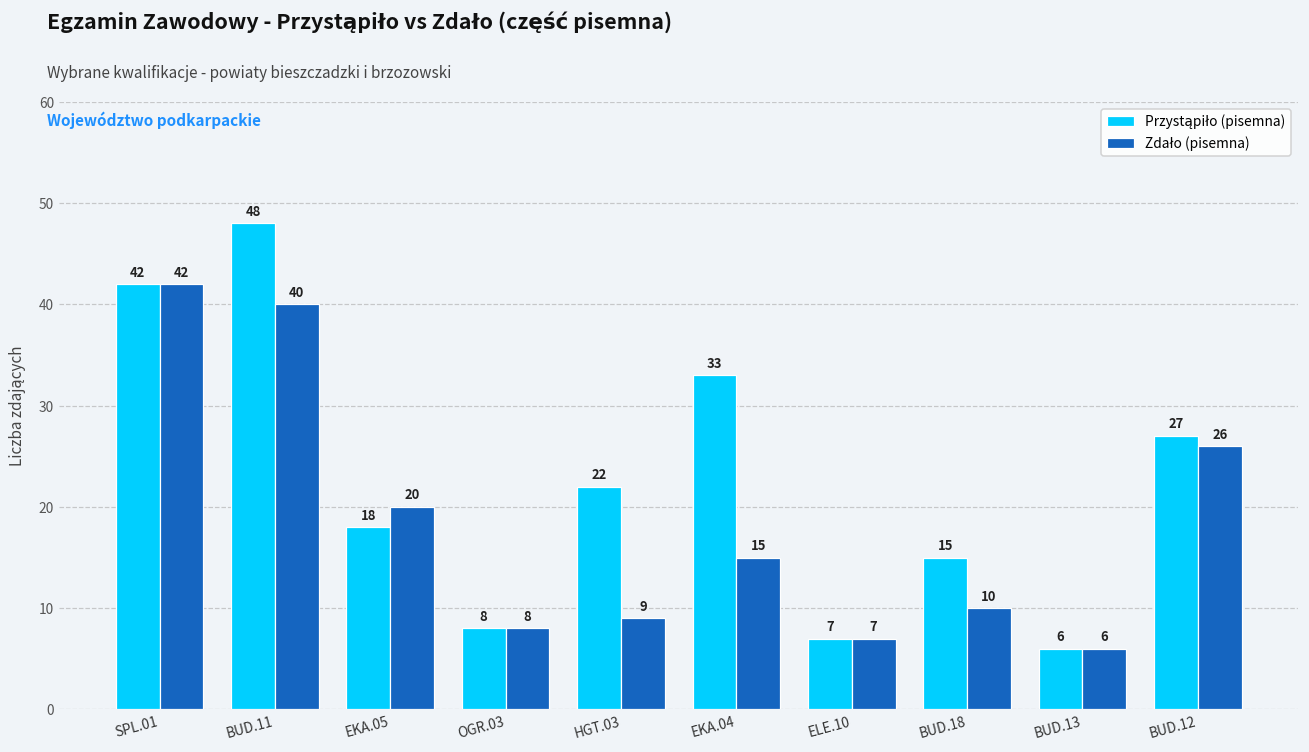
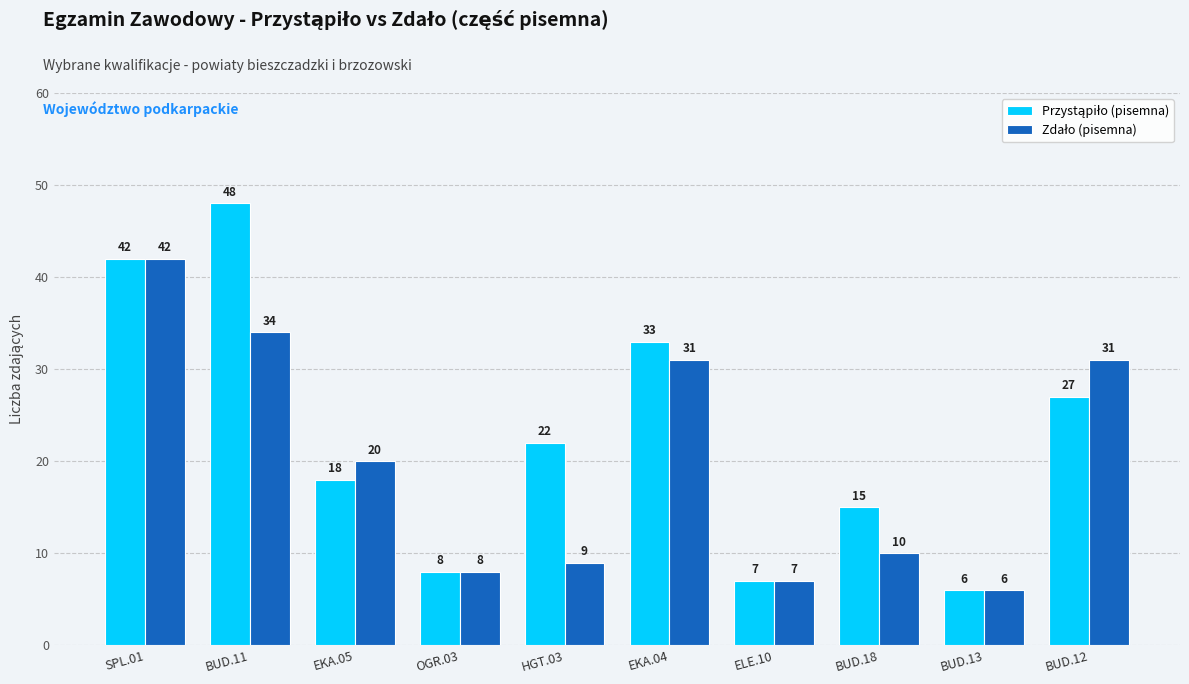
  {
    "Przystąpiło (pisemna)": {
      "SPL.01": 42,
      "BUD.11": 48,
      "EKA.05": 18,
      "OGR.03": 8,
      "HGT.03": 22,
      "EKA.04": 33,
      "ELE.10": 7,
      "BUD.18": 15,
      "BUD.13": 6,
      "BUD.12": 27
    },
    "Zdało (pisemna)": {
      "SPL.01": 42,
-     "BUD.11": 40,
+     "BUD.11": 34,
      "EKA.05": 20,
      "OGR.03": 8,
      "HGT.03": 9,
-     "EKA.04": 15,
+     "EKA.04": 31,
      "ELE.10": 7,
      "BUD.18": 10,
      "BUD.13": 6,
-     "BUD.12": 26
+     "BUD.12": 31
    }
  }
